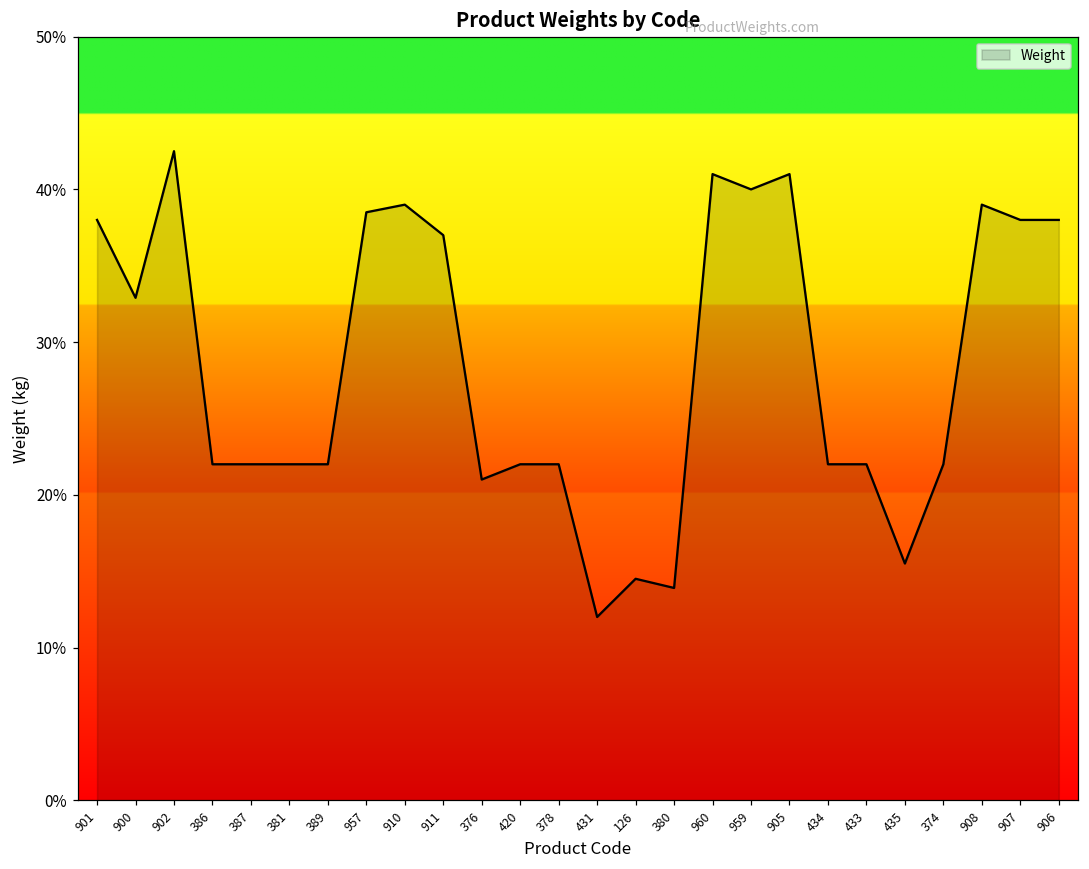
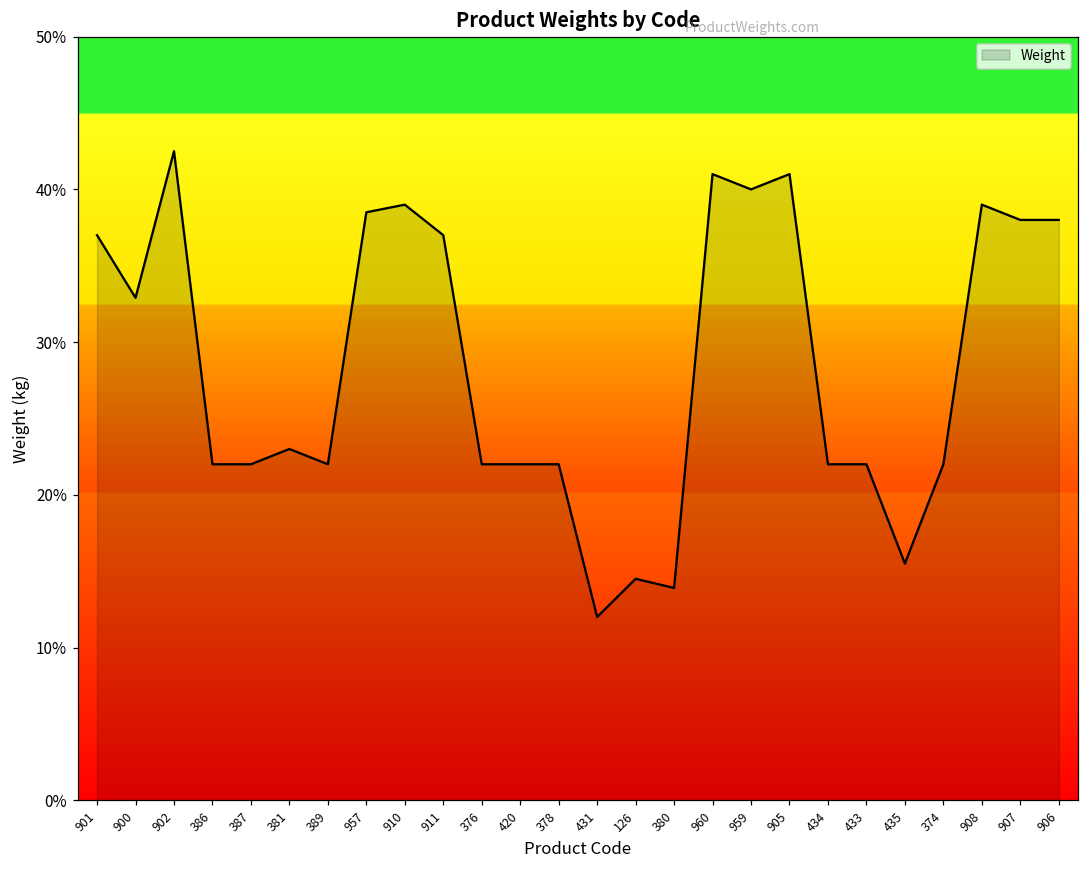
  {
-   "901": "38.0%",
+   "901": "37.0%",
    "900": "32.9%",
    "902": "42.5%",
    "386": "22.0%",
    "387": "22.0%",
-   "381": "22.0%",
+   "381": "23.0%",
    "389": "22.0%",
    "957": "38.5%",
    "910": "39.0%",
    "911": "37.0%",
-   "376": "21.0%",
+   "376": "22.0%",
    "420": "22.0%",
    "378": "22.0%",
    "431": "12.0%",
    "126": "14.5%",
    "380": "13.9%",
    "960": "41.0%",
    "959": "40.0%",
    "905": "41.0%",
    "434": "22.0%",
    "433": "22.0%",
    "435": "15.5%",
    "374": "22.0%",
    "908": "39.0%",
    "907": "38.0%",
    "906": "38.0%"
  }
